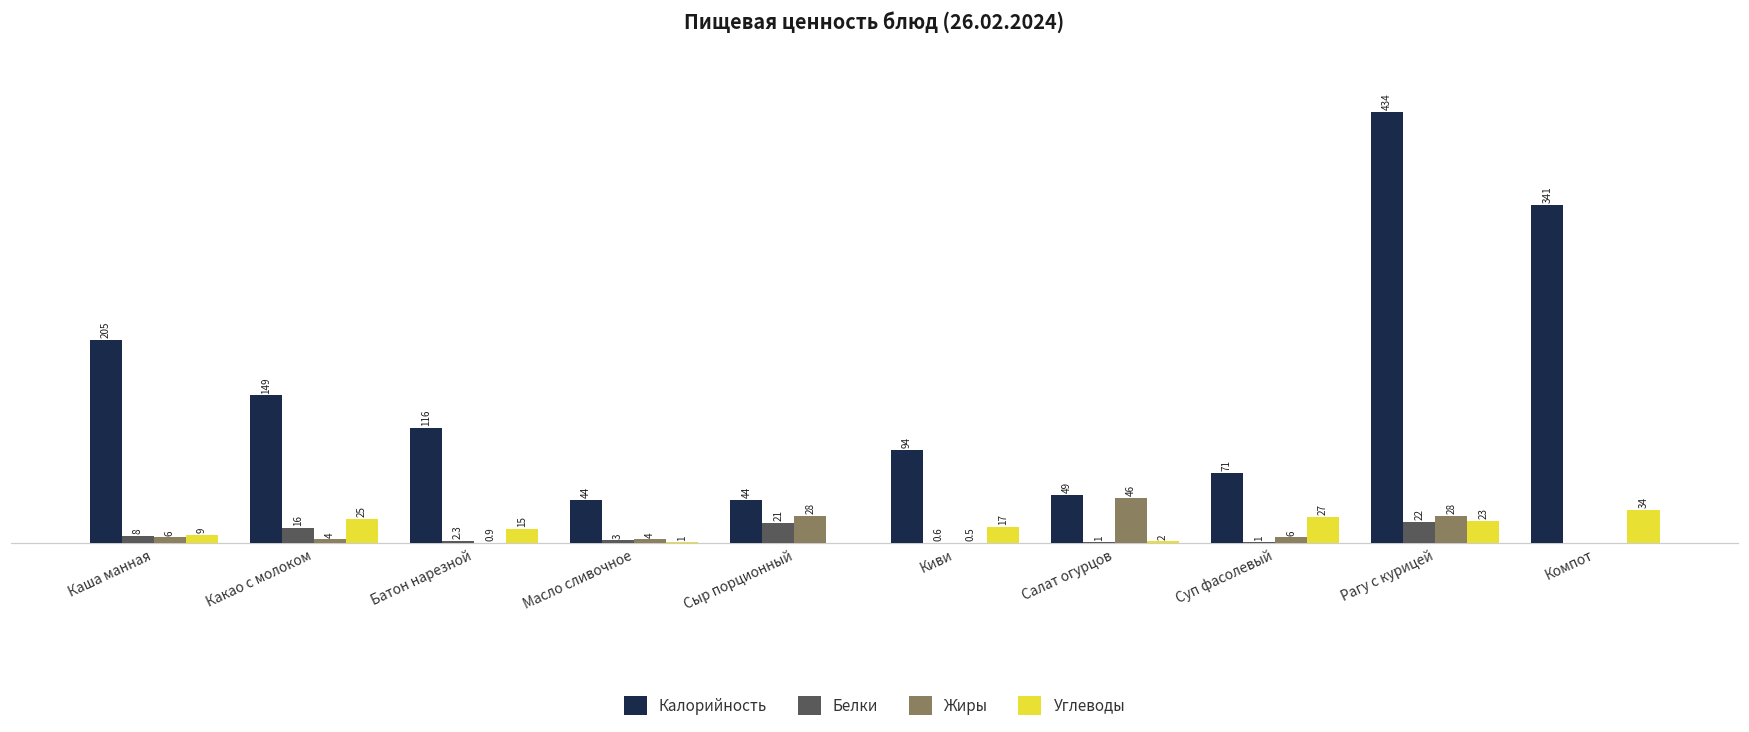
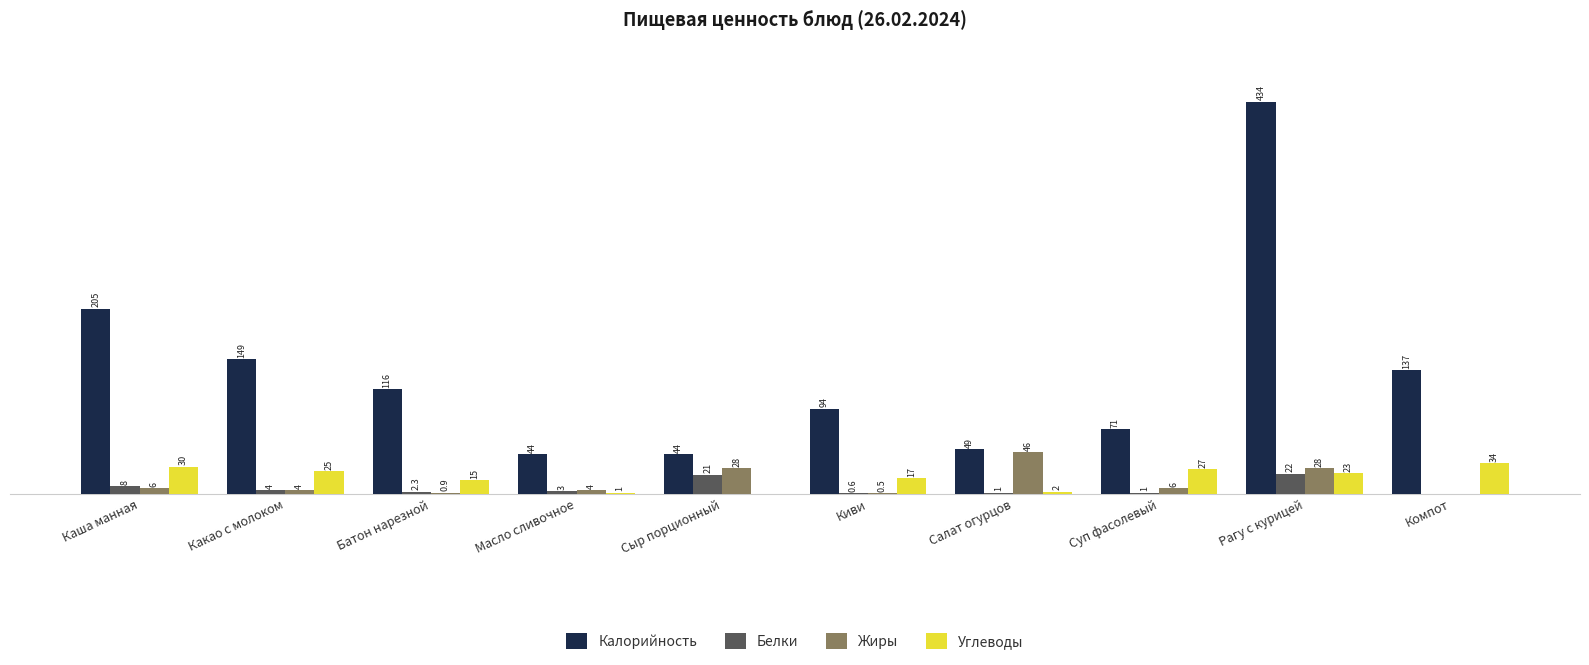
  {
    "Калорийность": {
      "Каша манная": 205,
      "Какао с молоком": 149,
      "Батон нарезной": 116,
      "Масло сливочное": 44,
      "Сыр порционный": 44,
      "Киви": 94,
      "Салат огурцов": 49,
      "Суп фасолевый": 71,
      "Рагу с курицей": 434,
-     "Компот": 341
+     "Компот": 137
    },
    "Белки": {
      "Каша манная": 8,
-     "Какао с молоком": 16,
+     "Какао с молоком": 4,
      "Батон нарезной": 2.3,
      "Масло сливочное": 3,
      "Сыр порционный": 21,
      "Киви": 0.6,
      "Салат огурцов": 1,
      "Суп фасолевый": 1,
      "Рагу с курицей": 22
    },
    "Жиры": {
      "Каша манная": 6,
      "Какао с молоком": 4,
      "Батон нарезной": 0.9,
      "Масло сливочное": 4,
      "Сыр порционный": 28,
      "Киви": 0.5,
      "Салат огурцов": 46,
      "Суп фасолевый": 6,
      "Рагу с курицей": 28
    },
    "Углеводы": {
-     "Каша манная": 9,
+     "Каша манная": 30,
      "Какао с молоком": 25,
      "Батон нарезной": 15,
      "Масло сливочное": 1,
      "Киви": 17,
      "Салат огурцов": 2,
      "Суп фасолевый": 27,
      "Рагу с курицей": 23,
      "Компот": 34
    }
  }
